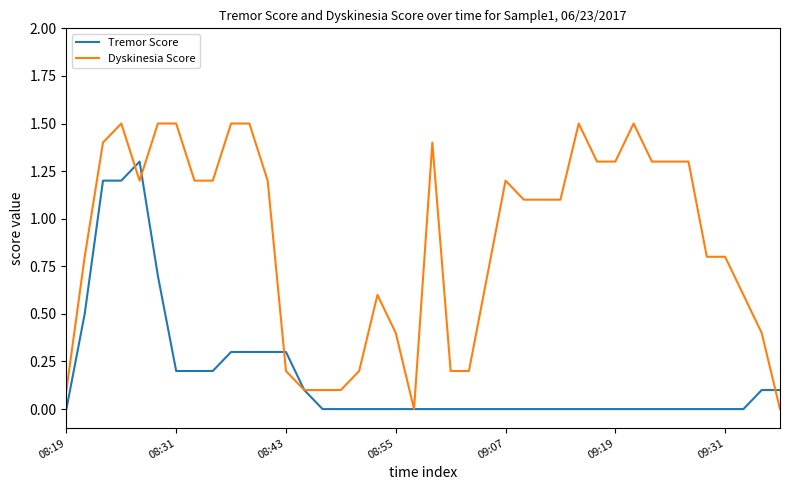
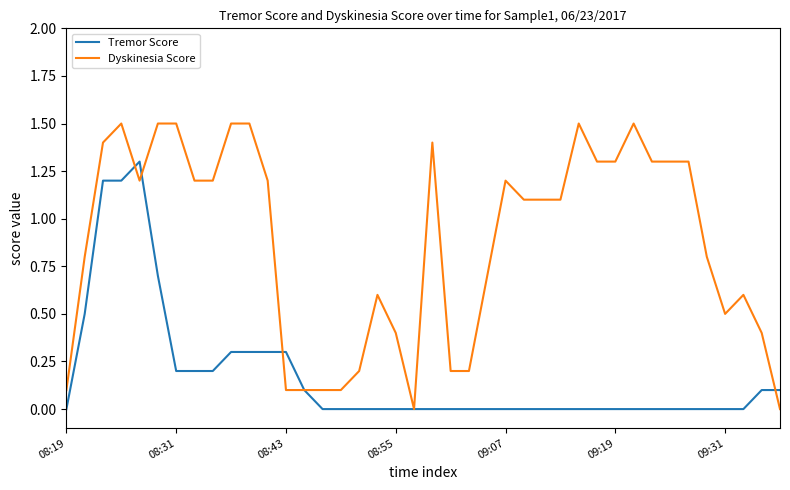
  {
    "Tremor Score": {
      "08:19": 0.0,
      "08:31": 0.2,
      "08:43": 0.3,
      "08:55": 0.0,
      "09:07": 0.0,
      "09:19": 0.0,
      "09:31": 0.0
    },
    "Dyskinesia Score": {
      "08:19": 0.1,
      "08:31": 1.5,
-     "08:43": 0.2,
+     "08:43": 0.1,
      "08:55": 0.4,
      "09:07": 1.2,
      "09:19": 1.3,
-     "09:31": 0.8
+     "09:31": 0.5
    }
  }
